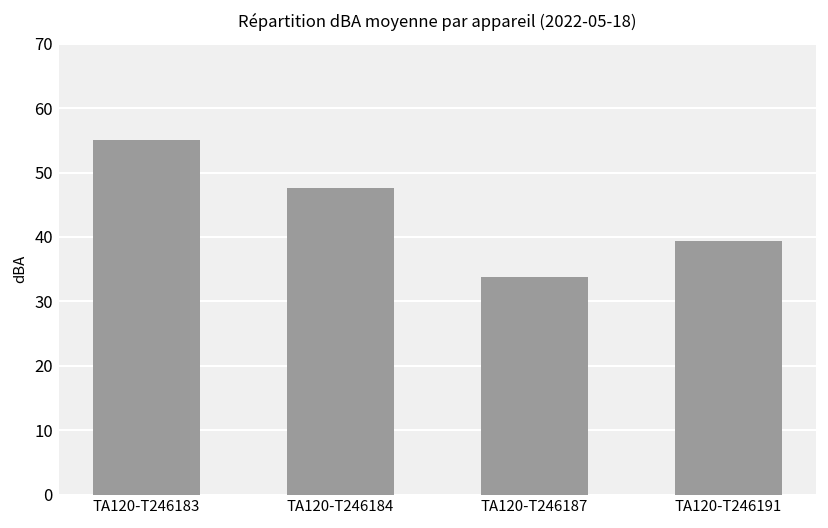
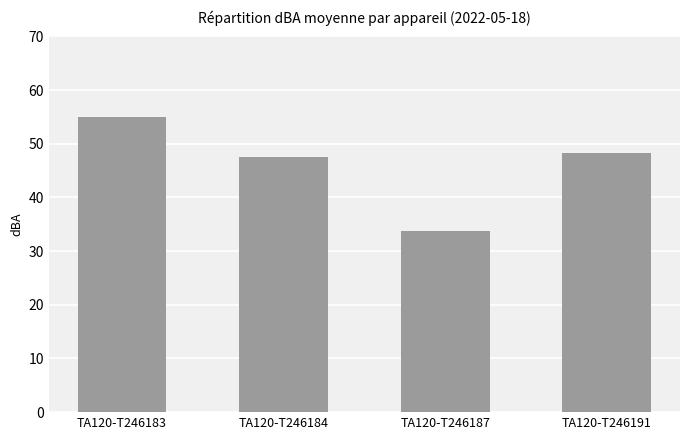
  {
    "TA120-T246183": 55,
    "TA120-T246184": 48,
    "TA120-T246187": 34,
-   "TA120-T246191": 39
+   "TA120-T246191": 48
  }
